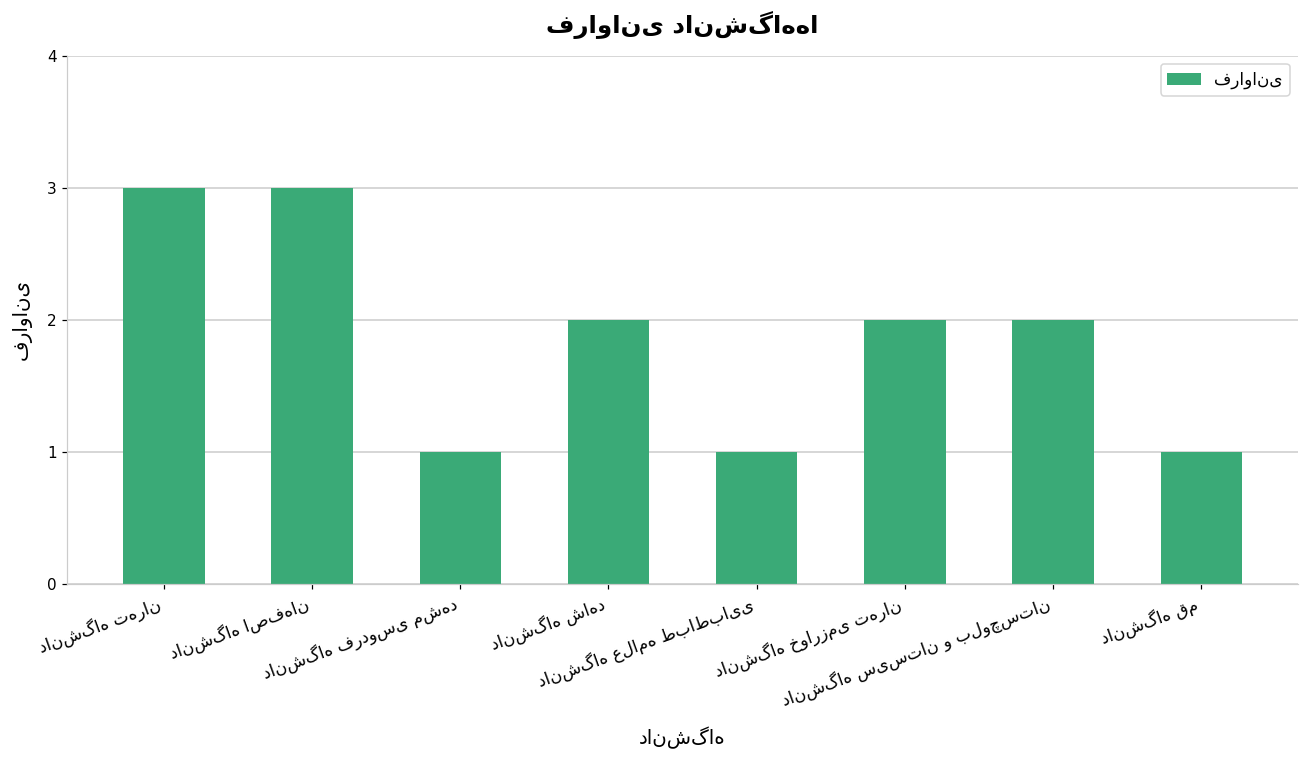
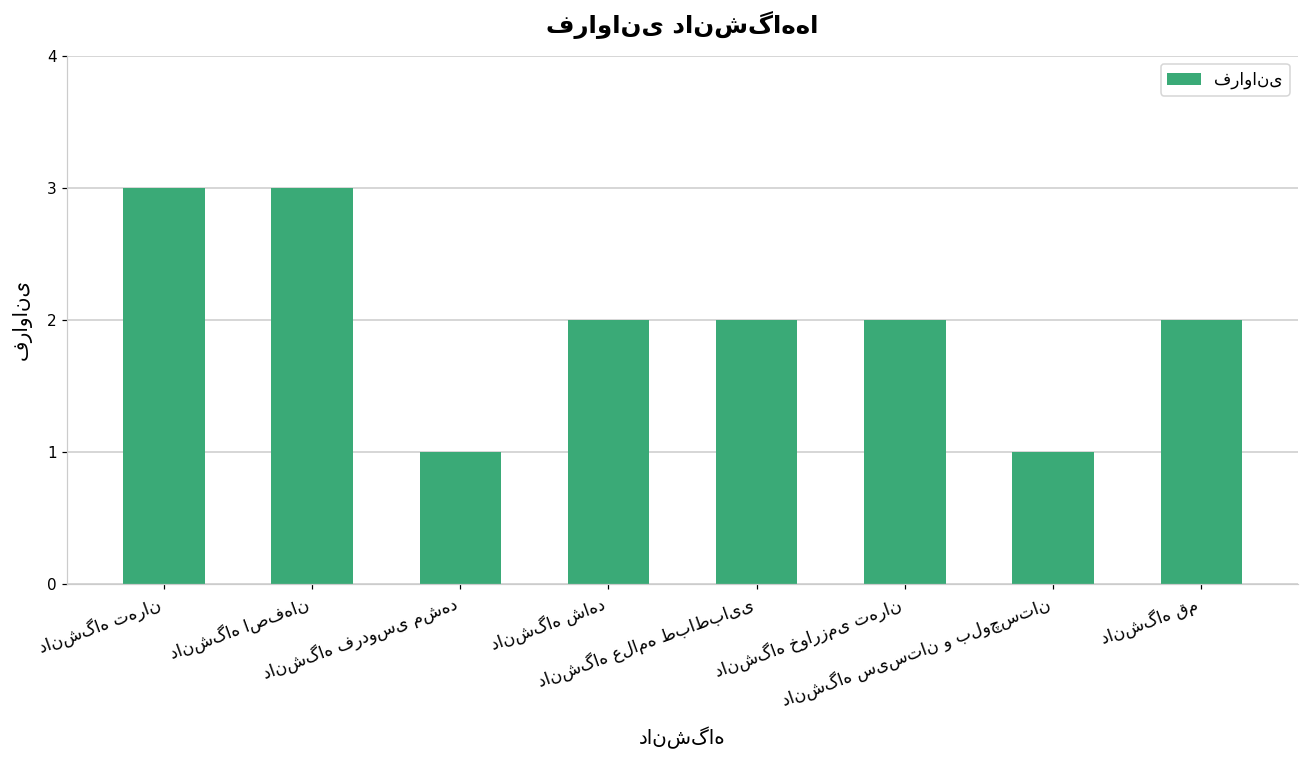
  {
    "دانشگاه تهران": 3,
    "دانشگاه اصفهان": 3,
    "دانشگاه فردوسی مشهد": 1,
    "دانشگاه شاهد": 2,
-   "دانشگاه علامه طباطبایی": 1,
+   "دانشگاه علامه طباطبایی": 2,
    "دانشگاه خوارزمی تهران": 2,
-   "دانشگاه سیستان و بلوچستان": 2,
-   "دانشگاه قم": 1
+   "دانشگاه سیستان و بلوچستان": 1,
+   "دانشگاه قم": 2
  }
